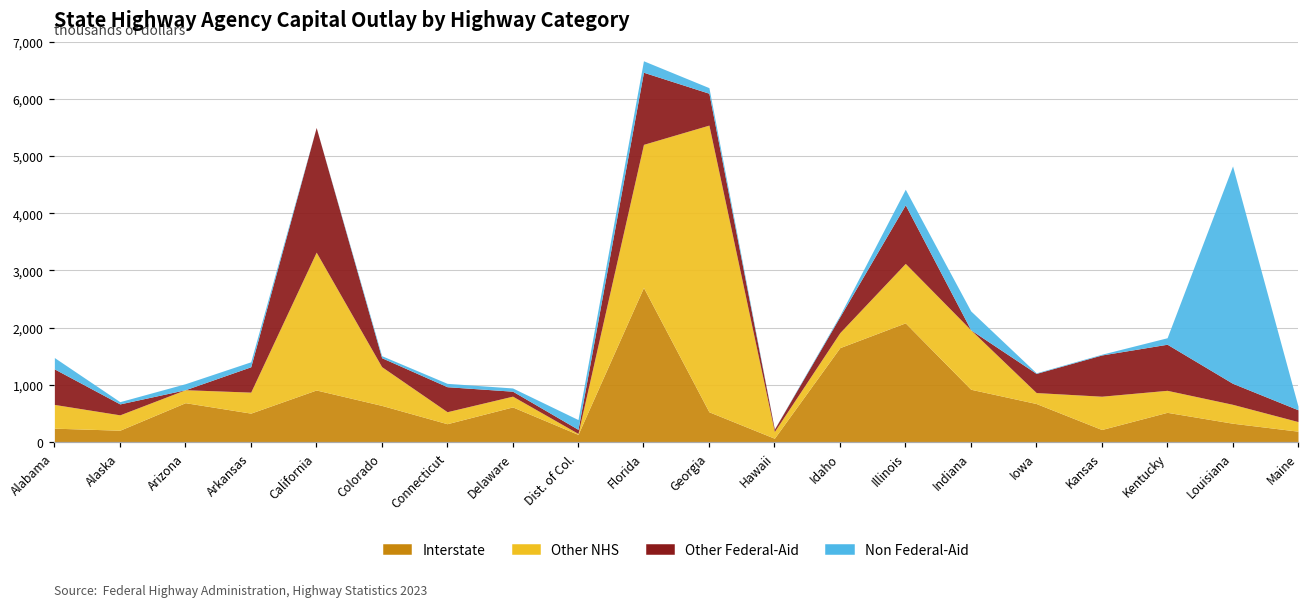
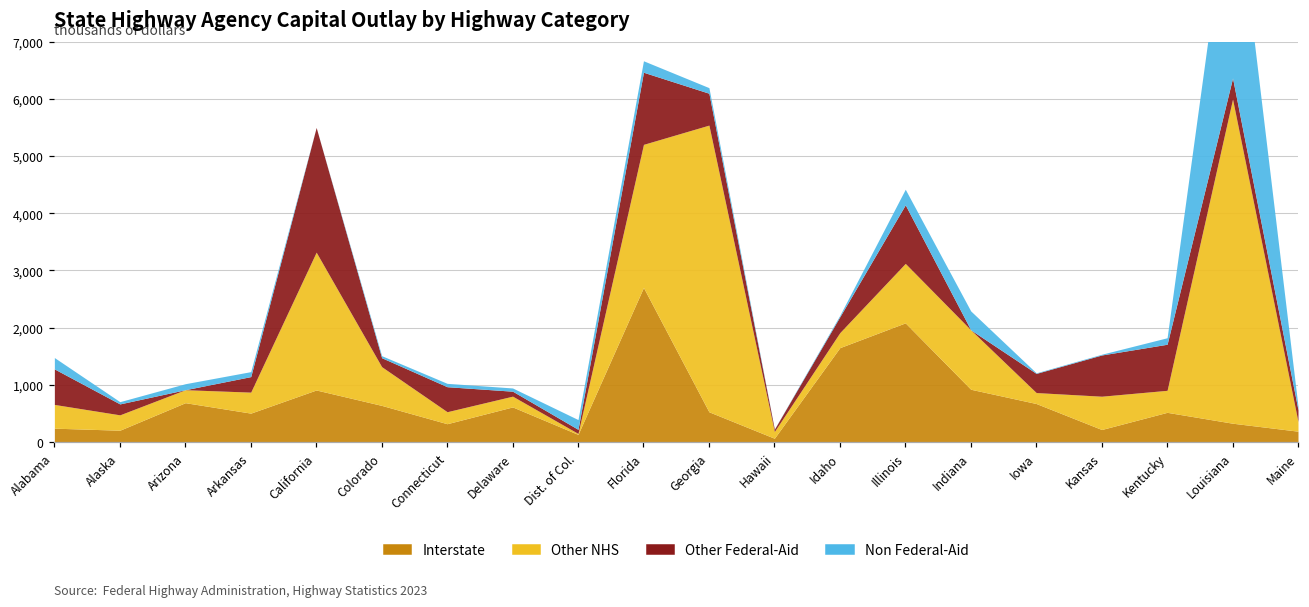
  {
    "Interstate": {
      "Alabama": "200",
      "Alaska": "200",
      "Arizona": "700",
      "Arkansas": "500",
      "California": "900",
      "Colorado": "600",
      "Connecticut": "300",
      "Delaware": "600",
      "Florida": "2,700",
      "Georgia": "500",
      "Hawaii": "100",
      "Idaho": "1,600",
      "Illinois": "2,100",
      "Indiana": "900",
      "Iowa": "700",
      "Kansas": "200",
      "Kentucky": "500",
      "Louisiana": "300",
      "Maine": "200"
    },
    "Other NHS": {
      "Alabama": "400",
      "Alaska": "300",
      "Arkansas": "400",
      "California": "2,400",
      "Colorado": "700",
      "Connecticut": "200",
      "Delaware": "200",
      "Florida": "2,500",
      "Georgia": "5,000",
      "Idaho": "300",
      "Illinois": "1,000",
      "Iowa": "200",
      "Kansas": "600",
      "Kentucky": "400",
-     "Louisiana": "300",
+     "Louisiana": "5,700",
      "Maine": "200"
    },
    "Other Federal-Aid": {
      "Alabama": "600",
-     "Arkansas": "400",
+     "Arkansas": "300",
      "Connecticut": "400",
      "Delaware": "100",
      "Dist. of Col.": "100",
      "Florida": "1,300",
      "Georgia": "600",
      "Illinois": "1,000",
      "Kentucky": "800",
      "Louisiana": "400",
      "Maine": "200"
    },
    "Non Federal-Aid": {
      "Alabama": "200",
      "Arizona": "100",
      "Arkansas": "100",
      "Connecticut": "100",
      "Delaware": "100",
      "Dist. of Col.": "200",
      "Florida": "200",
      "Georgia": "100",
      "Illinois": "300",
      "Indiana": "300",
      "Kentucky": "100",
      "Maine": "100"
    }
  }
